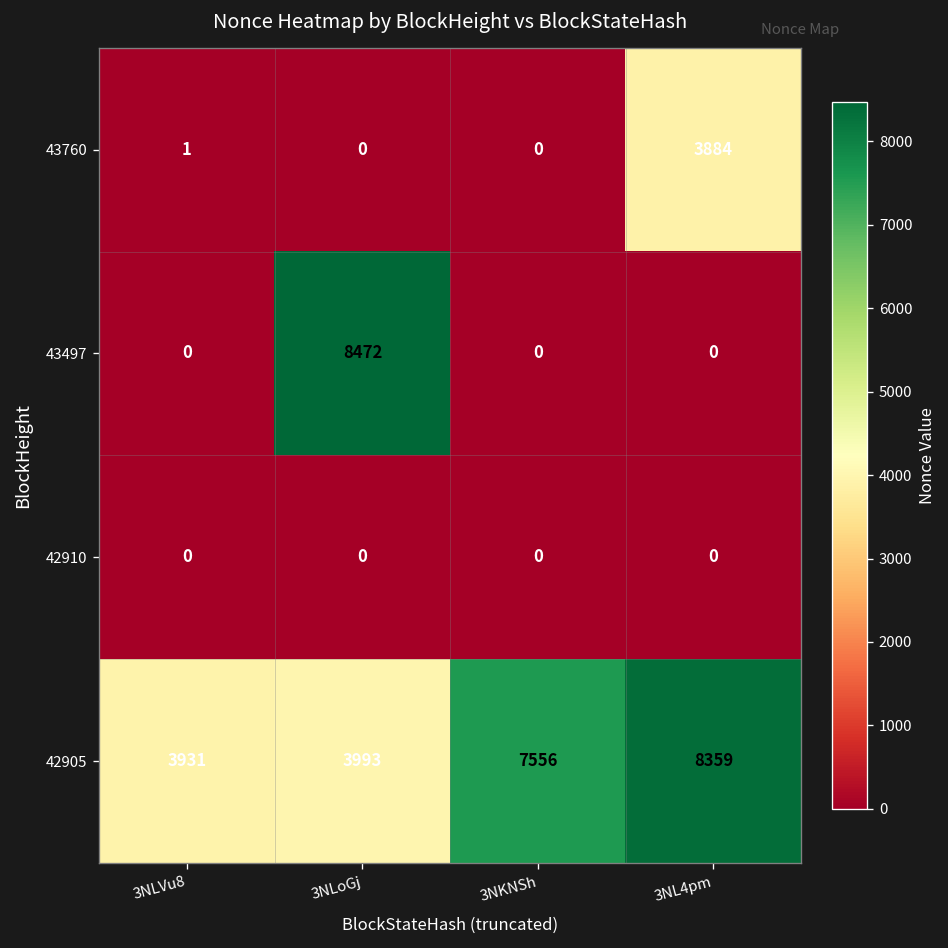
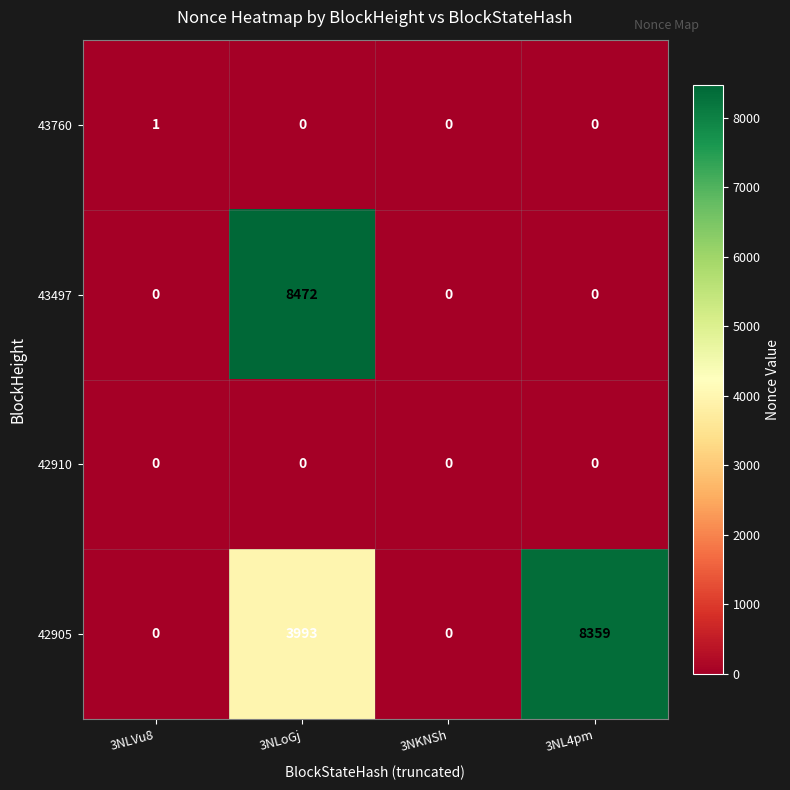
  {
    "43760": {
      "3NLVu8": 1,
      "3NLoGj": 0,
      "3NKNSh": 0,
-     "3NL4pm": 3884
+     "3NL4pm": 0
    },
    "43497": {
      "3NLVu8": 0,
      "3NLoGj": 8472,
      "3NKNSh": 0,
      "3NL4pm": 0
    },
    "42910": {
      "3NLVu8": 0,
      "3NLoGj": 0,
      "3NKNSh": 0,
      "3NL4pm": 0
    },
    "42905": {
-     "3NLVu8": 3931,
+     "3NLVu8": 0,
      "3NLoGj": 3993,
-     "3NKNSh": 7556,
+     "3NKNSh": 0,
      "3NL4pm": 8359
    }
  }
